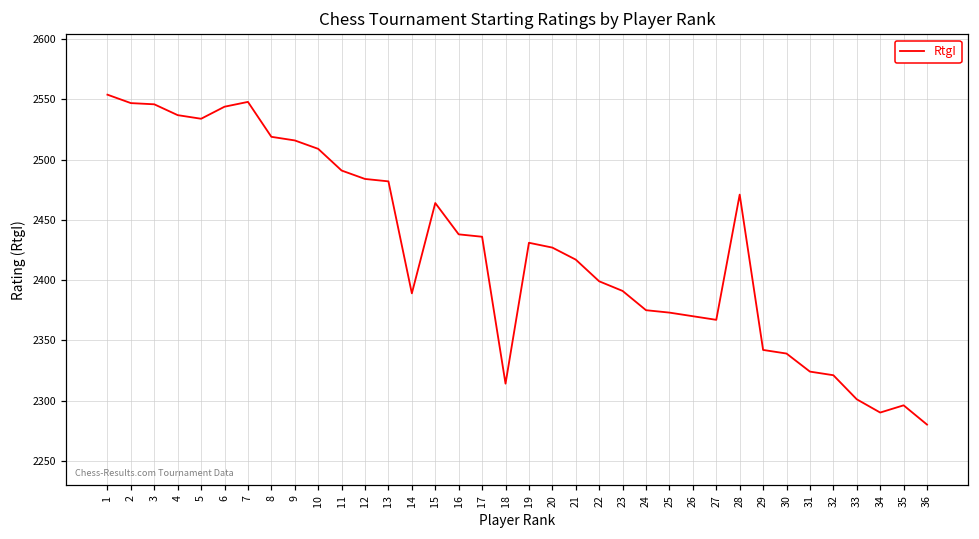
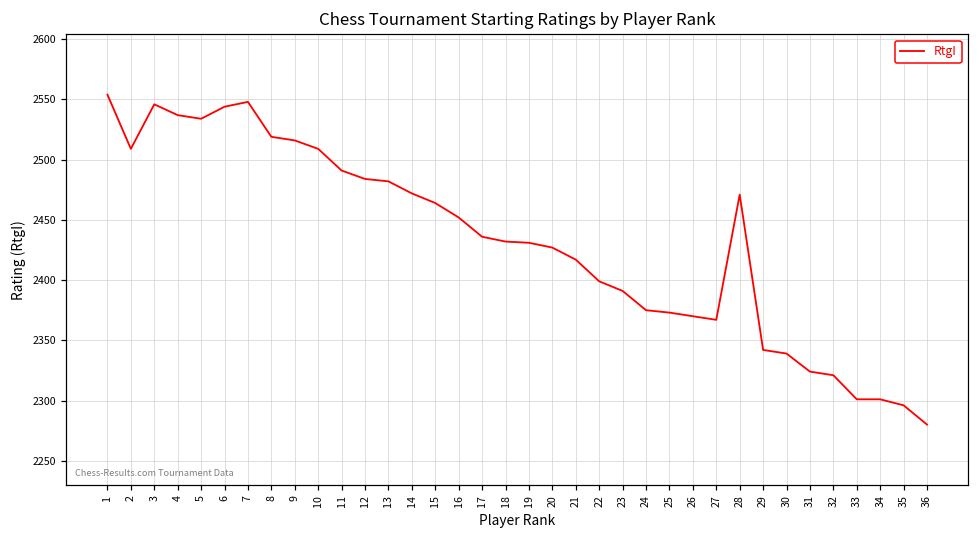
  {
    "1": 2554,
-   "2": 2547,
+   "2": 2509,
    "3": 2546,
    "4": 2537,
    "5": 2534,
    "6": 2544,
    "7": 2548,
    "8": 2519,
    "9": 2516,
    "10": 2509,
    "11": 2491,
    "12": 2484,
    "13": 2482,
-   "14": 2389,
+   "14": 2472,
    "15": 2464,
-   "16": 2438,
+   "16": 2452,
    "17": 2436,
-   "18": 2314,
+   "18": 2432,
    "19": 2431,
    "20": 2427,
    "21": 2417,
    "22": 2399,
    "23": 2391,
    "24": 2375,
    "25": 2373,
    "26": 2370,
    "27": 2367,
    "28": 2471,
    "29": 2342,
    "30": 2339,
    "31": 2324,
    "32": 2321,
    "33": 2301,
-   "34": 2290,
+   "34": 2301,
    "35": 2296,
    "36": 2280
  }
